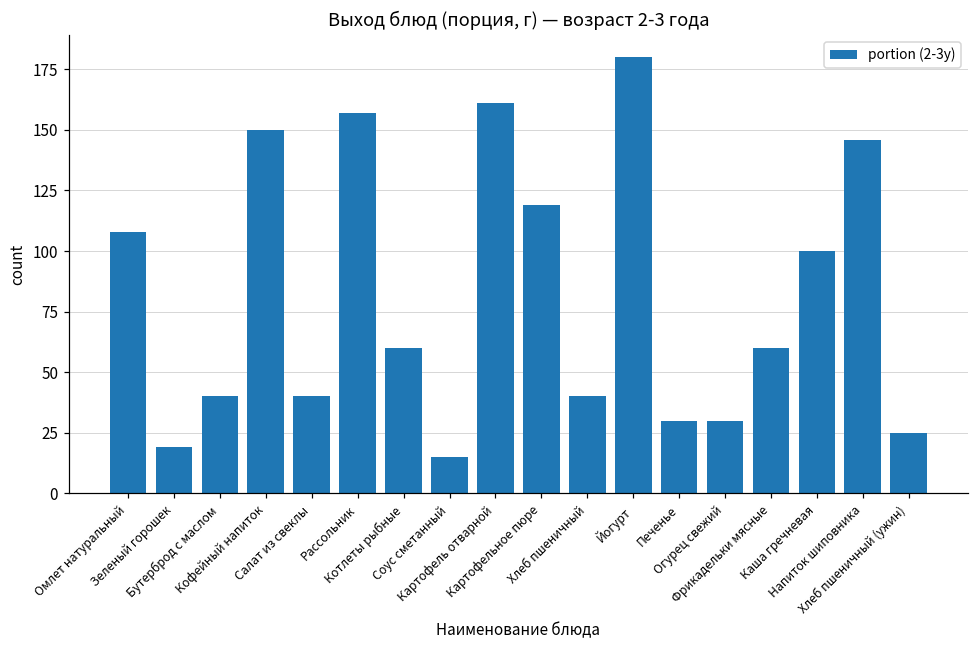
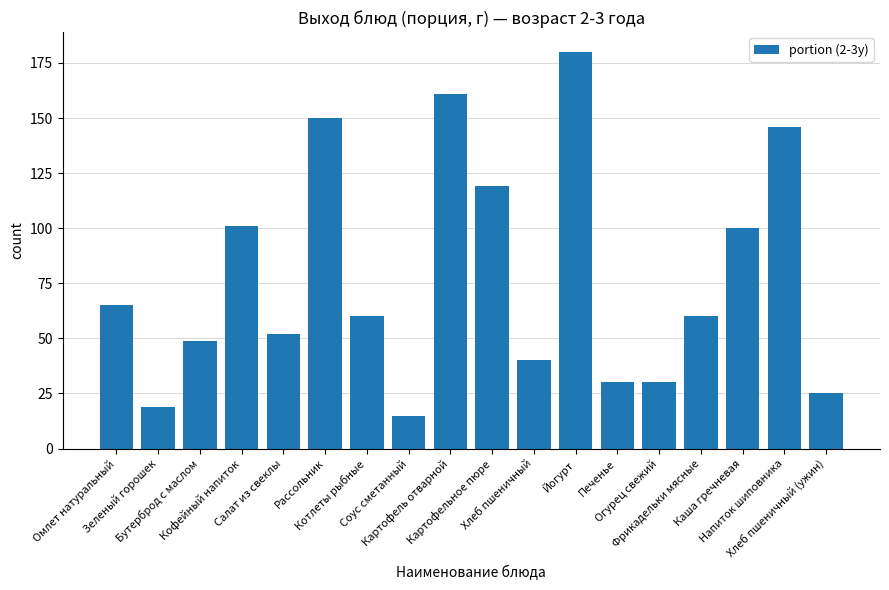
  {
-   "Омлет натуральный": 108,
+   "Омлет натуральный": 65,
    "Зеленый горошек": 19,
-   "Бутерброд с маслом": 40,
-   "Кофейный напиток": 150,
-   "Салат из свеклы": 40,
-   "Рассольник": 157,
+   "Бутерброд с маслом": 49,
+   "Кофейный напиток": 101,
+   "Салат из свеклы": 52,
+   "Рассольник": 150,
    "Котлеты рыбные": 60,
    "Соус сметанный": 15,
    "Картофель отварной": 161,
    "Картофельное пюре": 119,
    "Хлеб пшеничный": 40,
    "Йогурт": 180,
    "Печенье": 30,
    "Огурец свежий": 30,
    "Фрикадельки мясные": 60,
    "Каша гречневая": 100,
    "Напиток шиповника": 146,
    "Хлеб пшеничный (ужин)": 25
  }
